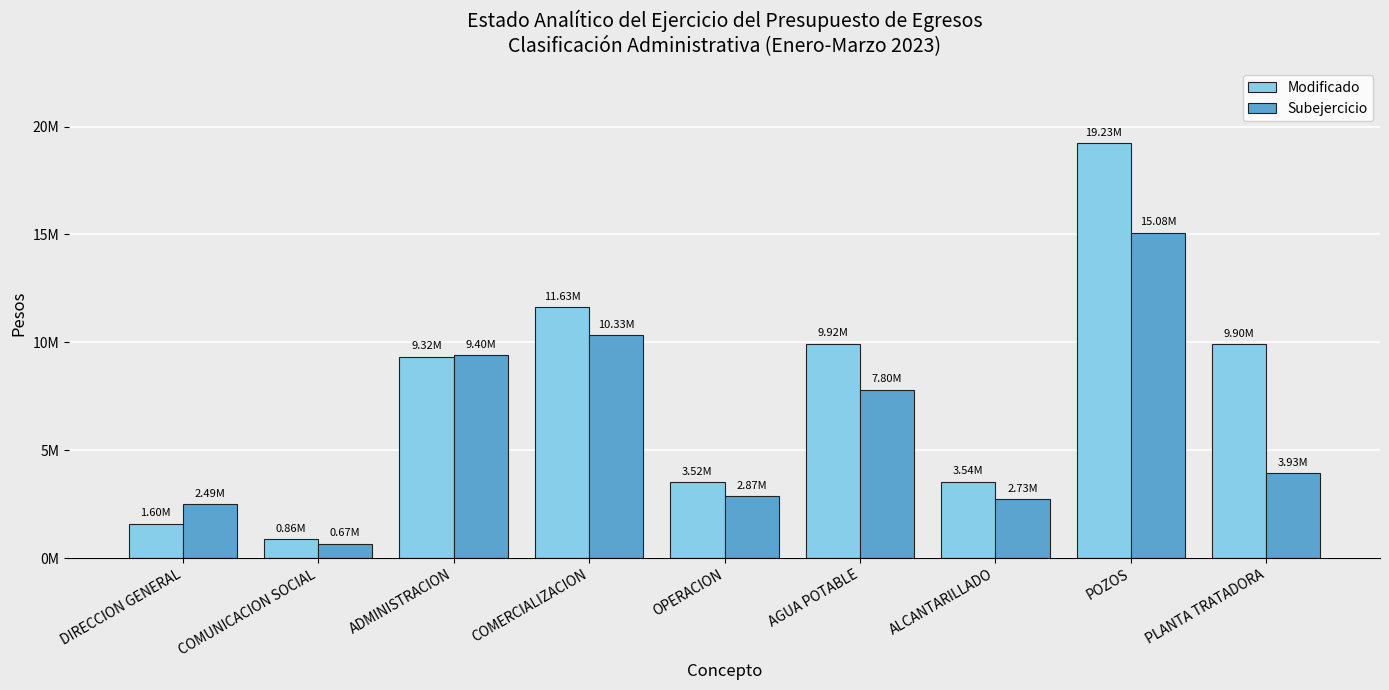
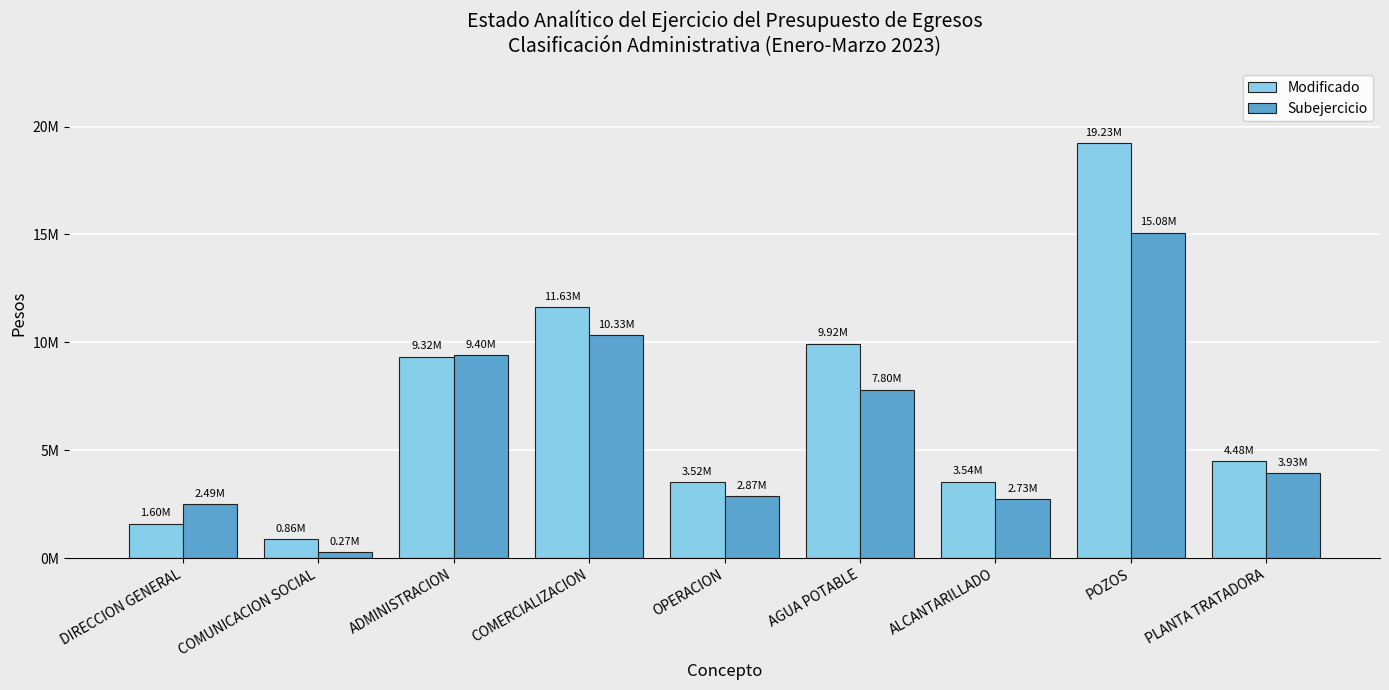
  {
    "Modificado": {
      "DIRECCION GENERAL": "1.60M",
      "COMUNICACION SOCIAL": "0.86M",
      "ADMINISTRACION": "9.32M",
      "COMERCIALIZACION": "11.63M",
      "OPERACION": "3.52M",
      "AGUA POTABLE": "9.92M",
      "ALCANTARILLADO": "3.54M",
      "POZOS": "19.23M",
-     "PLANTA TRATADORA": "9.90M"
+     "PLANTA TRATADORA": "4.48M"
    },
    "Subejercicio": {
      "DIRECCION GENERAL": "2.49M",
-     "COMUNICACION SOCIAL": "0.67M",
+     "COMUNICACION SOCIAL": "0.27M",
      "ADMINISTRACION": "9.40M",
      "COMERCIALIZACION": "10.33M",
      "OPERACION": "2.87M",
      "AGUA POTABLE": "7.80M",
      "ALCANTARILLADO": "2.73M",
      "POZOS": "15.08M",
      "PLANTA TRATADORA": "3.93M"
    }
  }
